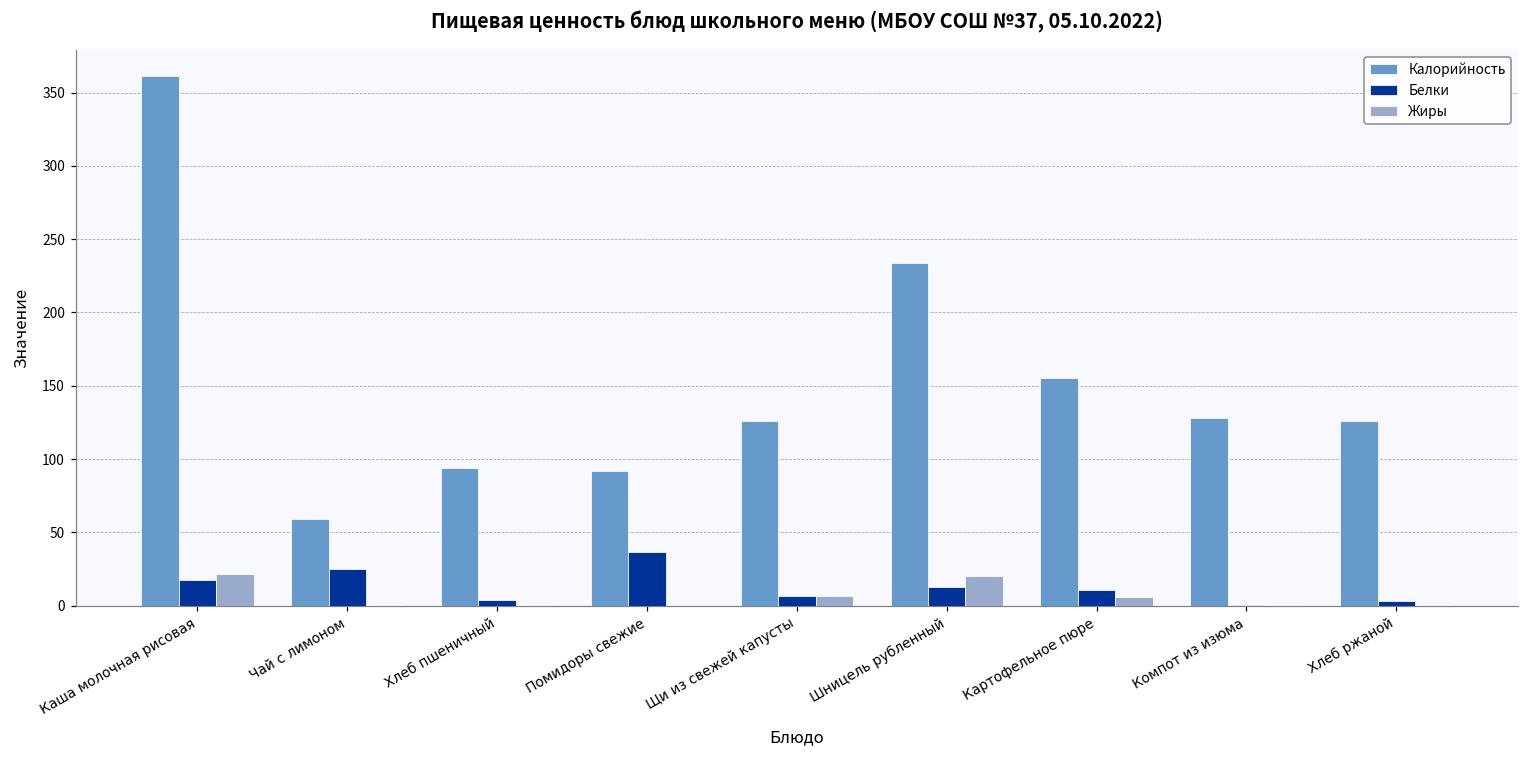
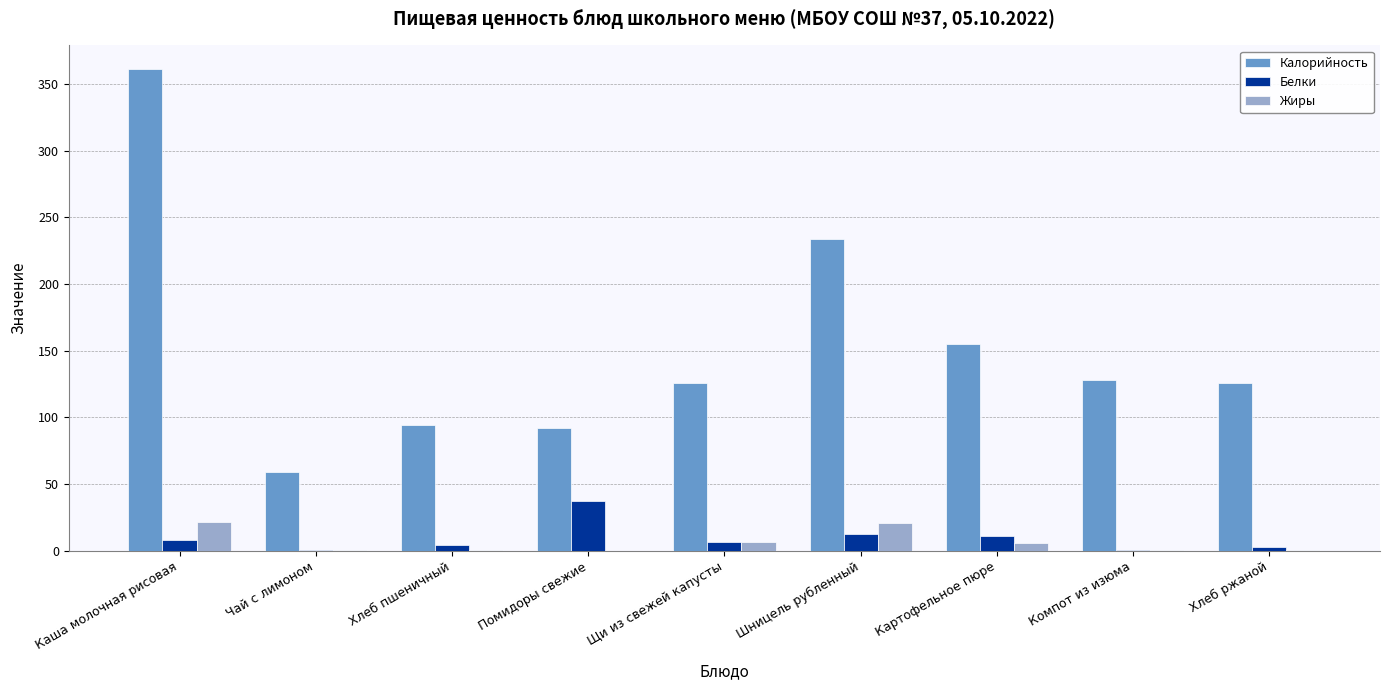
  {
    "Белки": {
-     "Каша молочная рисовая": 18,
-     "Чай с лимоном": 25,
+     "Каша молочная рисовая": 8,
+     "Чай с лимоном": 0,
      "Хлеб пшеничный": 4,
      "Помидоры свежие": 37,
      "Щи из свежей капусты": 6,
      "Шницель рубленный": 13,
      "Картофельное пюре": 11,
      "Хлеб ржаной": 3
    }
  }
